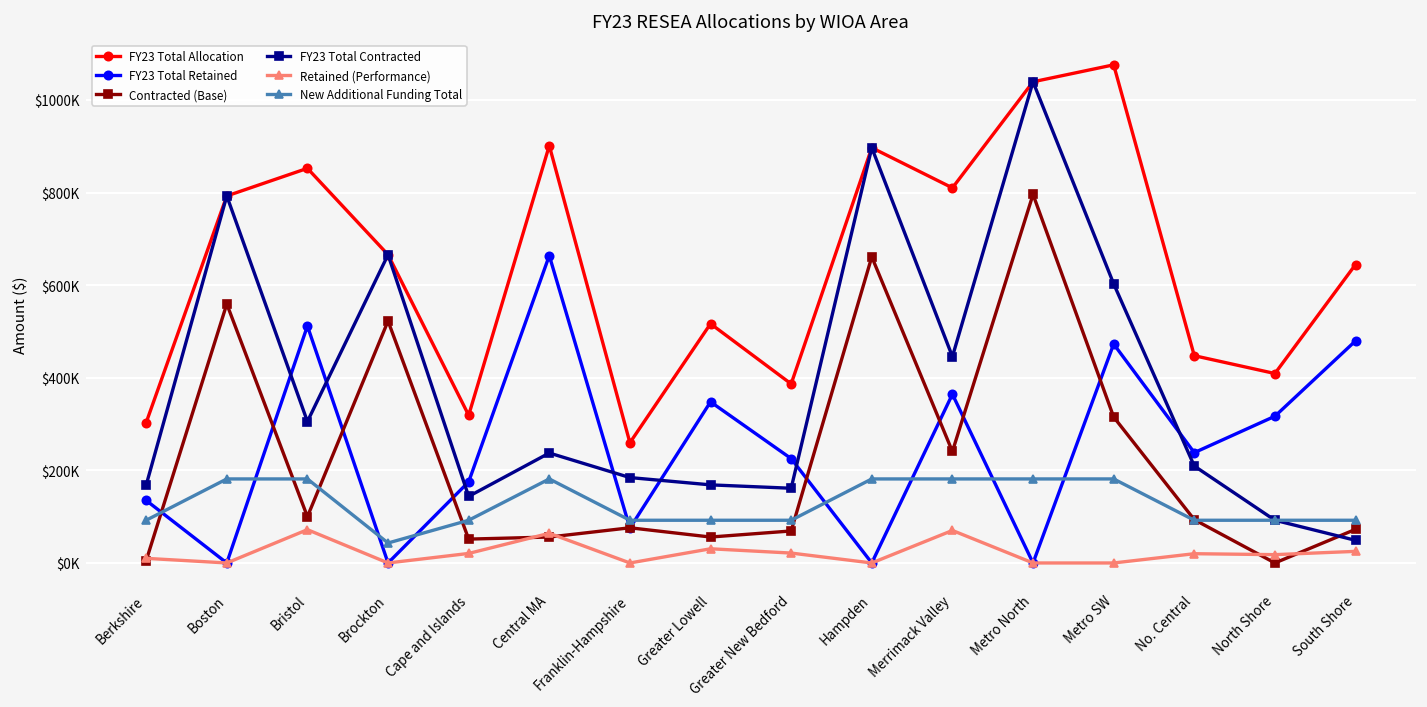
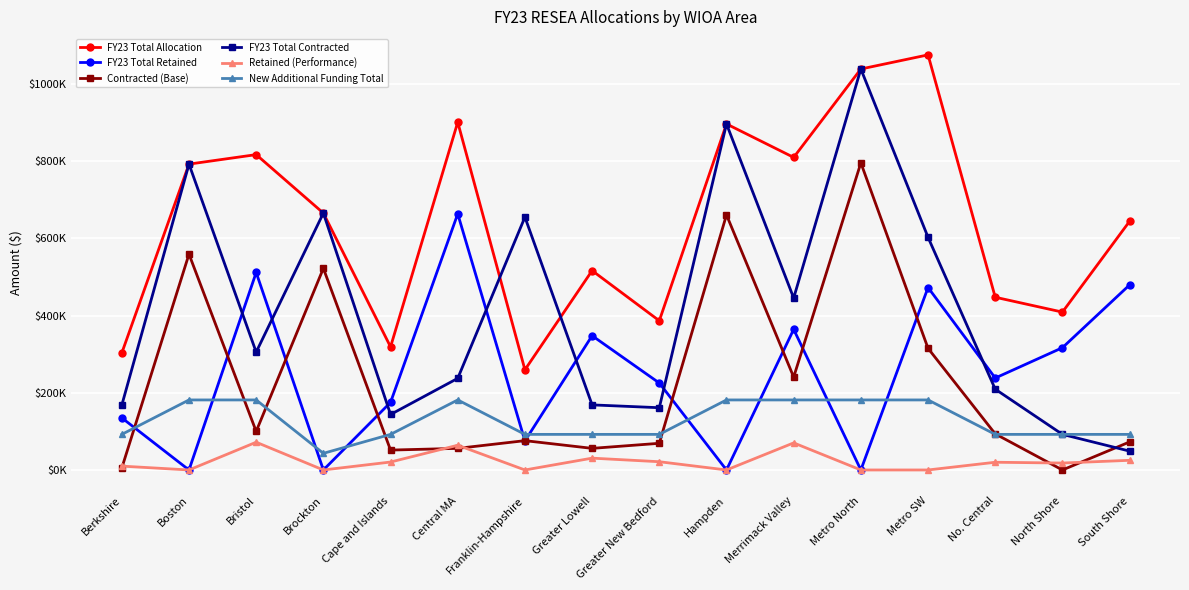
  {
    "FY23 Total Allocation": {
      "Berkshire": "$300000",
-     "Bristol": "$850000",
+     "Bristol": "$820000",
      "Cape and Islands": "$320000",
      "Central MA": "$900000",
      "Franklin-Hampshire": "$260000",
      "Greater Lowell": "$520000",
      "Greater New Bedford": "$390000",
      "Merrimack Valley": "$810000",
      "Metro SW": "$1080000",
      "No. Central": "$450000",
      "North Shore": "$410000",
      "South Shore": "$640000"
    },
    "FY23 Total Retained": {
      "Berkshire": "$140000",
      "Bristol": "$510000",
      "Cape and Islands": "$180000",
      "Central MA": "$660000",
      "Greater Lowell": "$350000",
      "Greater New Bedford": "$230000",
      "Merrimack Valley": "$360000",
      "Metro SW": "$470000",
      "No. Central": "$240000",
      "North Shore": "$320000",
      "South Shore": "$480000"
    },
    "Contracted (Base)": {
      "Boston": "$560000",
      "Bristol": "$100000",
      "Brockton": "$520000",
      "Cape and Islands": "$50000",
      "Central MA": "$60000",
      "Greater Lowell": "$60000",
      "Greater New Bedford": "$70000",
      "Hampden": "$660000",
      "Merrimack Valley": "$240000",
      "Metro North": "$800000",
      "Metro SW": "$320000",
      "North Shore": "$0",
      "South Shore": "$70000"
    },
    "FY23 Total Contracted": {
      "Berkshire": "$170000",
      "Bristol": "$310000",
      "Cape and Islands": "$140000",
      "Central MA": "$240000",
-     "Franklin-Hampshire": "$180000",
+     "Franklin-Hampshire": "$660000",
      "Greater Lowell": "$170000",
      "Greater New Bedford": "$160000",
      "Merrimack Valley": "$450000",
      "Metro SW": "$600000",
      "No. Central": "$210000",
      "South Shore": "$50000"
    },
    "Retained (Performance)": {
      "Bristol": "$70000",
      "Cape and Islands": "$20000",
      "Central MA": "$60000",
      "Franklin-Hampshire": "$0",
      "Greater Lowell": "$30000",
      "Greater New Bedford": "$20000",
      "Merrimack Valley": "$70000",
      "Metro SW": "$0",
      "No. Central": "$20000",
      "North Shore": "$20000",
      "South Shore": "$30000"
    },
    "New Additional Funding Total": {
      "Berkshire": "$90000",
      "Boston": "$180000",
      "Bristol": "$180000",
      "Brockton": "$40000",
      "Cape and Islands": "$90000",
      "Central MA": "$180000",
      "Franklin-Hampshire": "$90000",
      "Greater Lowell": "$90000",
      "Greater New Bedford": "$90000",
      "Hampden": "$180000",
      "Merrimack Valley": "$180000",
      "Metro North": "$180000",
      "Metro SW": "$180000",
      "South Shore": "$90000"
    }
  }
